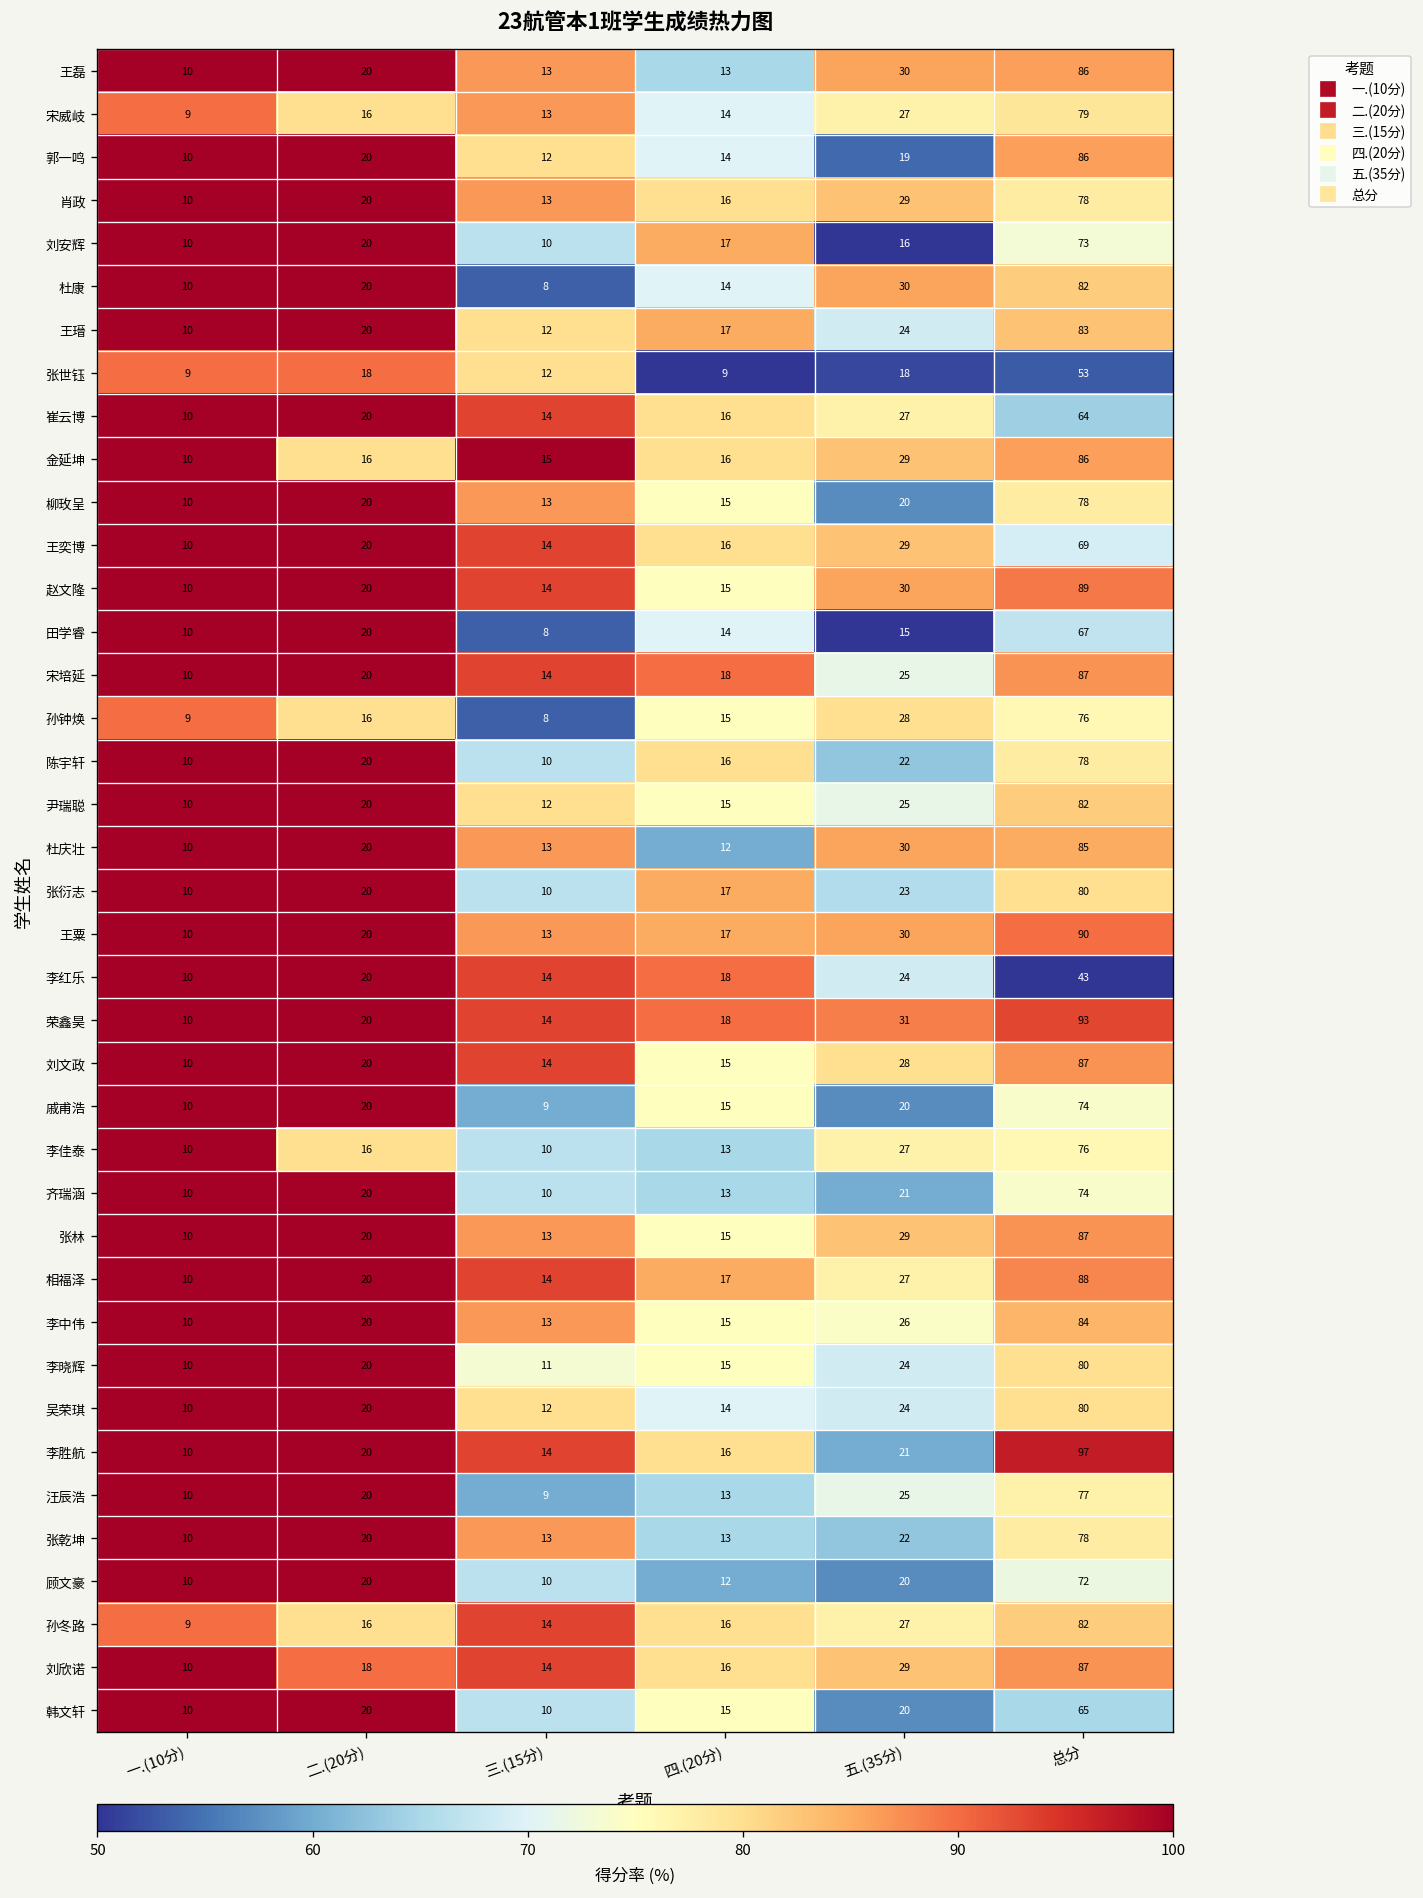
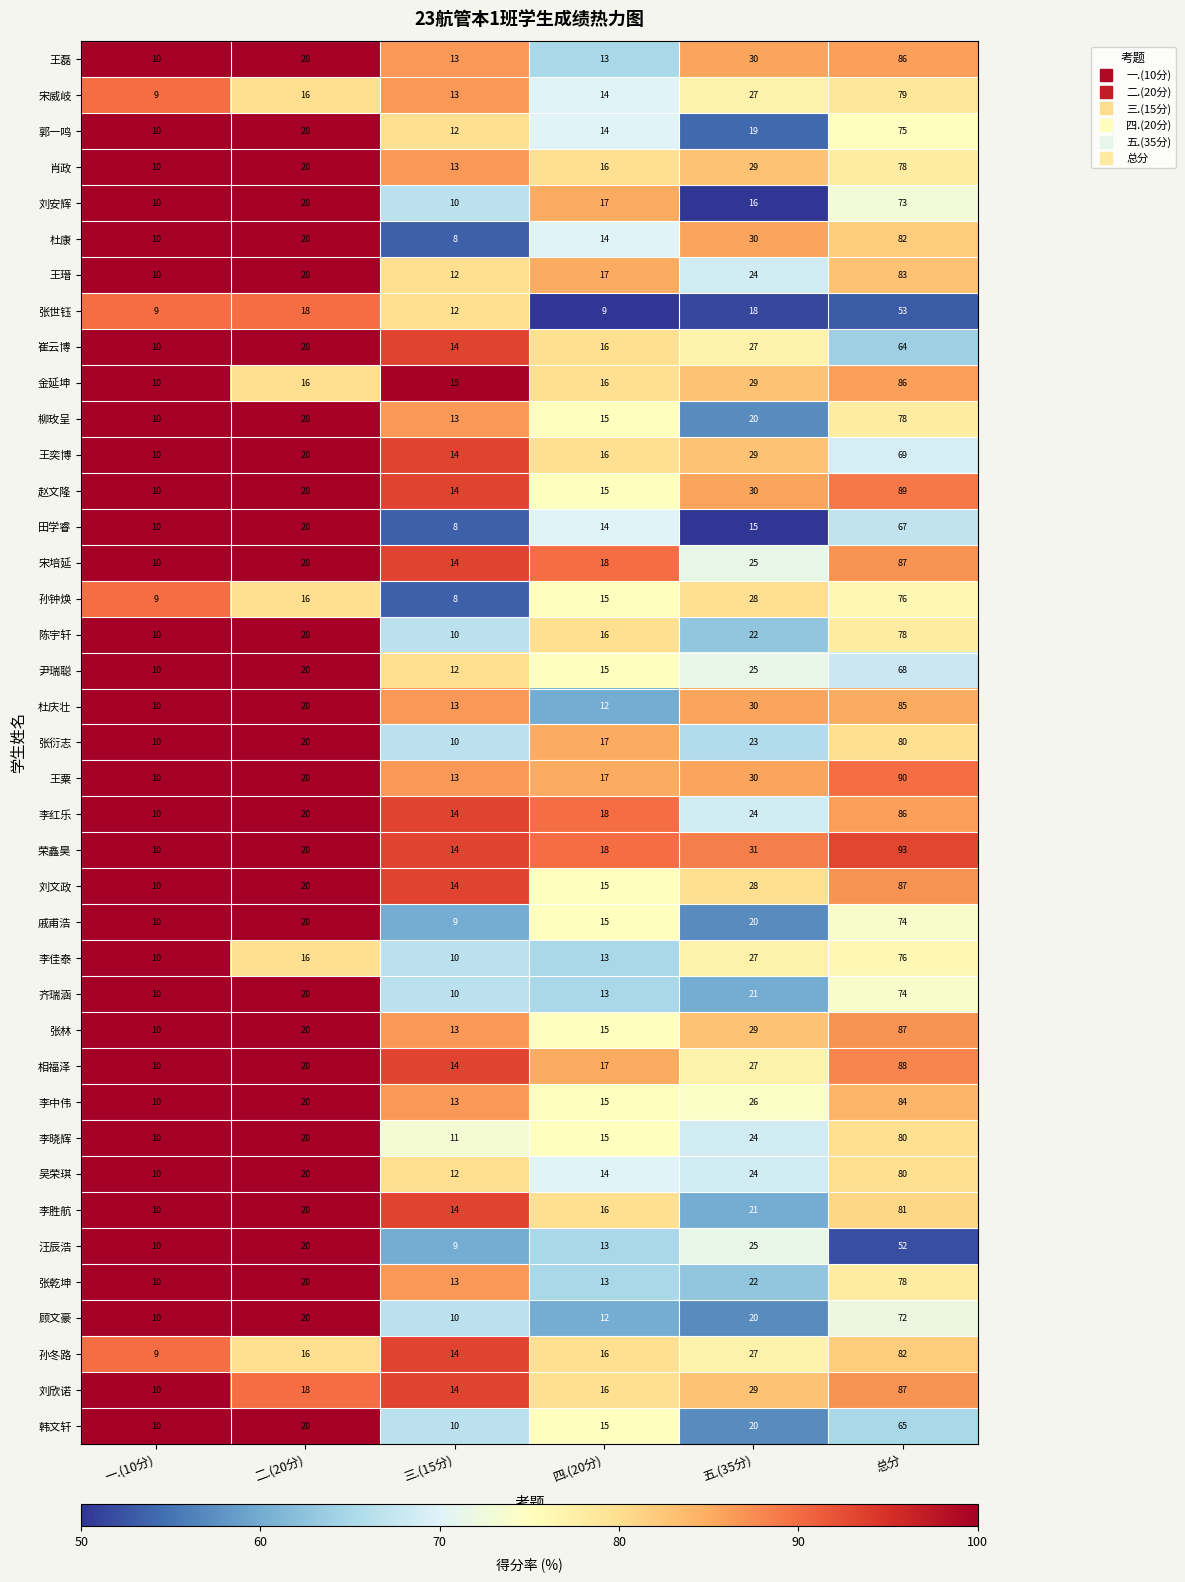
  {
    "郭一鸣": {
      "一.(10分)": 10,
      "二.(20分)": 20,
      "三.(15分)": 12,
      "四.(20分)": 14,
      "五.(35分)": 19,
-     "总分": 86
+     "总分": 75
    },
    "尹瑞聪": {
      "一.(10分)": 10,
      "二.(20分)": 20,
      "三.(15分)": 12,
      "四.(20分)": 15,
      "五.(35分)": 25,
-     "总分": 82
+     "总分": 68
    },
    "李红乐": {
      "一.(10分)": 10,
      "二.(20分)": 20,
      "三.(15分)": 14,
      "四.(20分)": 18,
      "五.(35分)": 24,
-     "总分": 43
+     "总分": 86
    },
    "李胜航": {
      "一.(10分)": 10,
      "二.(20分)": 20,
      "三.(15分)": 14,
      "四.(20分)": 16,
      "五.(35分)": 21,
-     "总分": 97
+     "总分": 81
    },
    "汪辰浩": {
      "一.(10分)": 10,
      "二.(20分)": 20,
      "三.(15分)": 9,
      "四.(20分)": 13,
      "五.(35分)": 25,
-     "总分": 77
+     "总分": 52
    }
  }
